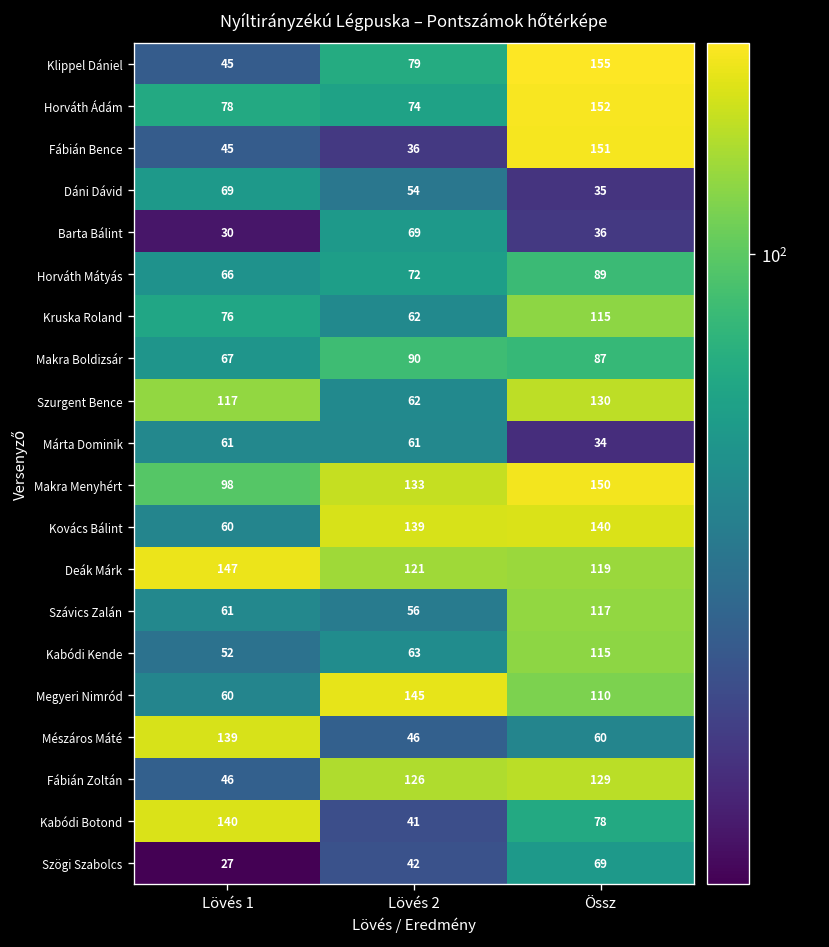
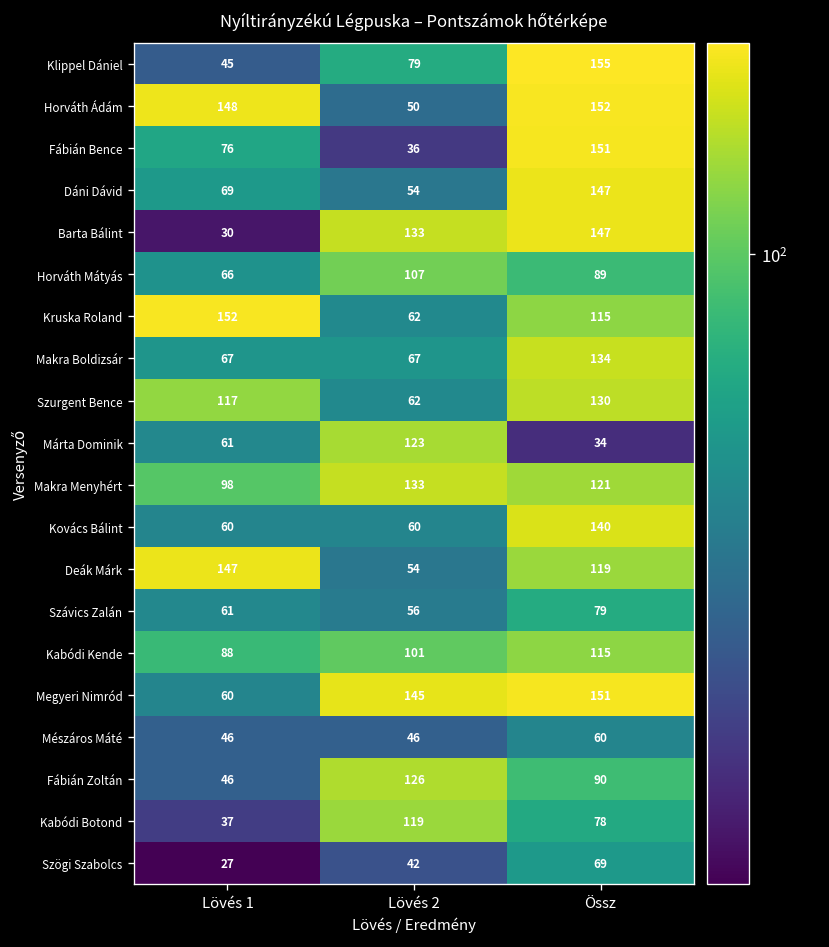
  {
    "Klippel Dániel": {
      "Lövés 1": 45,
      "Lövés 2": 79,
      "Össz": 155
    },
    "Horváth Ádám": {
-     "Lövés 1": 78,
-     "Lövés 2": 74,
+     "Lövés 1": 148,
+     "Lövés 2": 50,
      "Össz": 152
    },
    "Fábián Bence": {
-     "Lövés 1": 45,
+     "Lövés 1": 76,
      "Lövés 2": 36,
      "Össz": 151
    },
    "Dáni Dávid": {
      "Lövés 1": 69,
      "Lövés 2": 54,
-     "Össz": 35
+     "Össz": 147
    },
    "Barta Bálint": {
      "Lövés 1": 30,
-     "Lövés 2": 69,
-     "Össz": 36
+     "Lövés 2": 133,
+     "Össz": 147
    },
    "Horváth Mátyás": {
      "Lövés 1": 66,
-     "Lövés 2": 72,
+     "Lövés 2": 107,
      "Össz": 89
    },
    "Kruska Roland": {
-     "Lövés 1": 76,
+     "Lövés 1": 152,
      "Lövés 2": 62,
      "Össz": 115
    },
    "Makra Boldizsár": {
      "Lövés 1": 67,
-     "Lövés 2": 90,
-     "Össz": 87
+     "Lövés 2": 67,
+     "Össz": 134
    },
    "Szurgent Bence": {
      "Lövés 1": 117,
      "Lövés 2": 62,
      "Össz": 130
    },
    "Márta Dominik": {
      "Lövés 1": 61,
-     "Lövés 2": 61,
+     "Lövés 2": 123,
      "Össz": 34
    },
    "Makra Menyhért": {
      "Lövés 1": 98,
      "Lövés 2": 133,
-     "Össz": 150
+     "Össz": 121
    },
    "Kovács Bálint": {
      "Lövés 1": 60,
-     "Lövés 2": 139,
+     "Lövés 2": 60,
      "Össz": 140
    },
    "Deák Márk": {
      "Lövés 1": 147,
-     "Lövés 2": 121,
+     "Lövés 2": 54,
      "Össz": 119
    },
    "Szávics Zalán": {
      "Lövés 1": 61,
      "Lövés 2": 56,
-     "Össz": 117
+     "Össz": 79
    },
    "Kabódi Kende": {
-     "Lövés 1": 52,
-     "Lövés 2": 63,
+     "Lövés 1": 88,
+     "Lövés 2": 101,
      "Össz": 115
    },
    "Megyeri Nimród": {
      "Lövés 1": 60,
      "Lövés 2": 145,
-     "Össz": 110
+     "Össz": 151
    },
    "Mészáros Máté": {
-     "Lövés 1": 139,
+     "Lövés 1": 46,
      "Lövés 2": 46,
      "Össz": 60
    },
    "Fábián Zoltán": {
      "Lövés 1": 46,
      "Lövés 2": 126,
-     "Össz": 129
+     "Össz": 90
    },
    "Kabódi Botond": {
-     "Lövés 1": 140,
-     "Lövés 2": 41,
+     "Lövés 1": 37,
+     "Lövés 2": 119,
      "Össz": 78
    },
    "Szögi Szabolcs": {
      "Lövés 1": 27,
      "Lövés 2": 42,
      "Össz": 69
    }
  }
